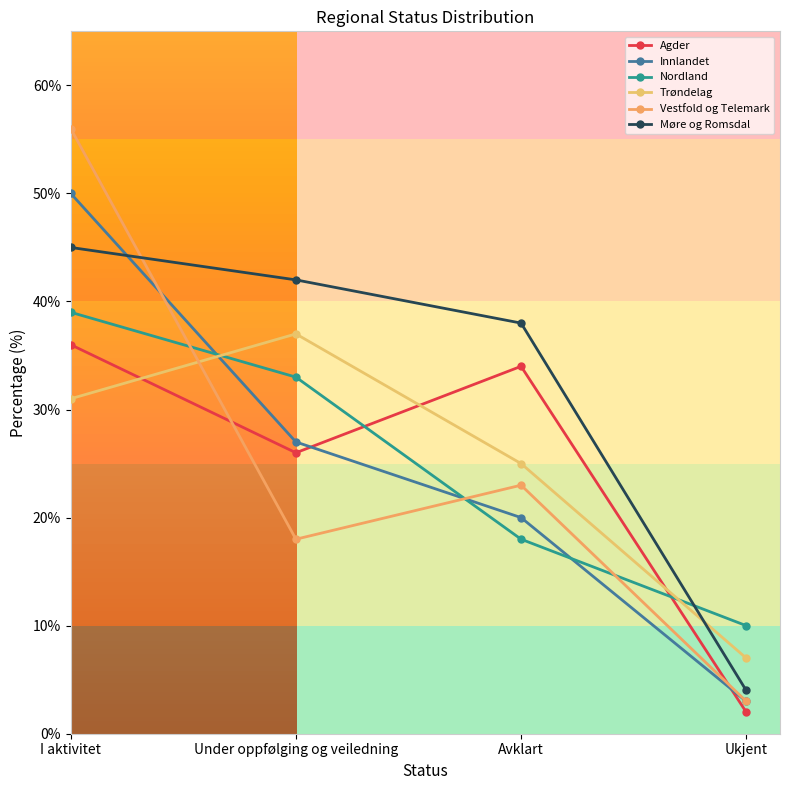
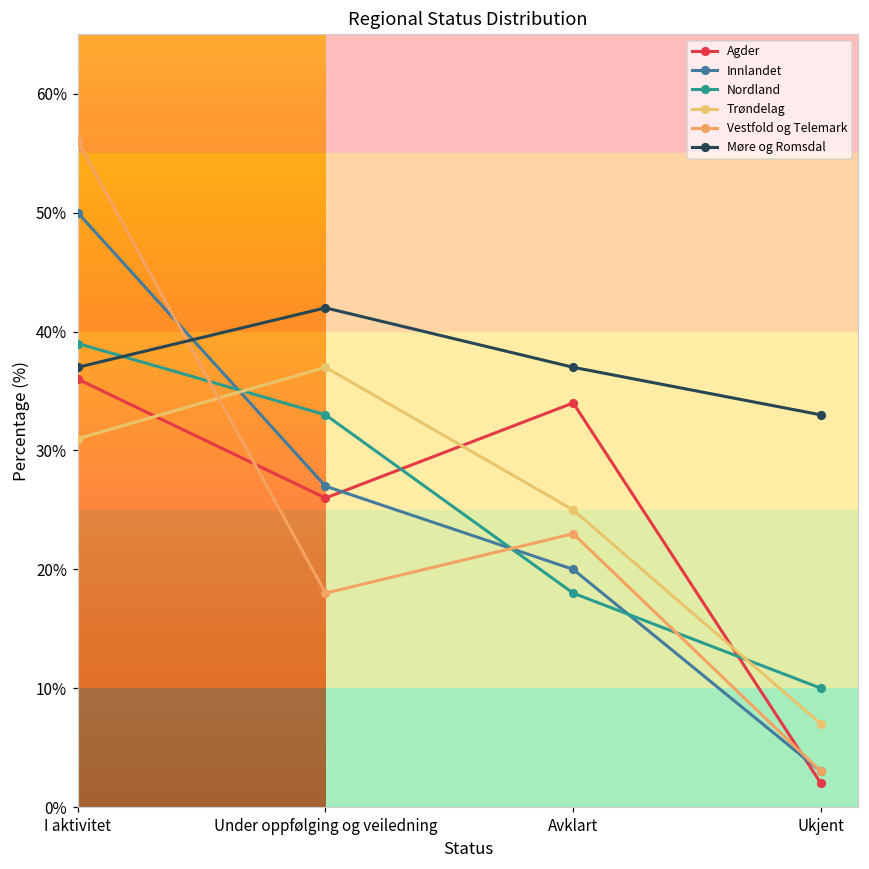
  {
    "Agder": {
      "I aktivitet": "36%",
      "Under oppfølging og veiledning": "26%",
      "Avklart": "34%",
      "Ukjent": "2%"
    },
    "Møre og Romsdal": {
-     "I aktivitet": "45%",
+     "I aktivitet": "37%",
      "Under oppfølging og veiledning": "42%",
-     "Avklart": "38%",
-     "Ukjent": "4%"
+     "Avklart": "37%",
+     "Ukjent": "33%"
    }
  }
